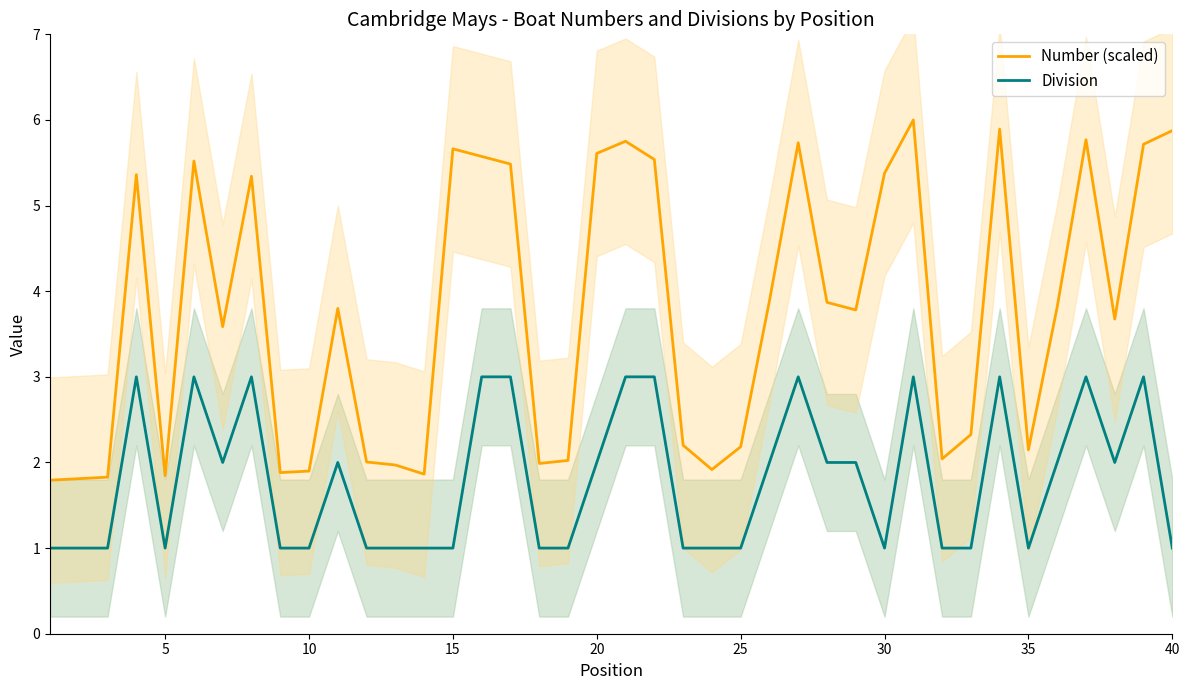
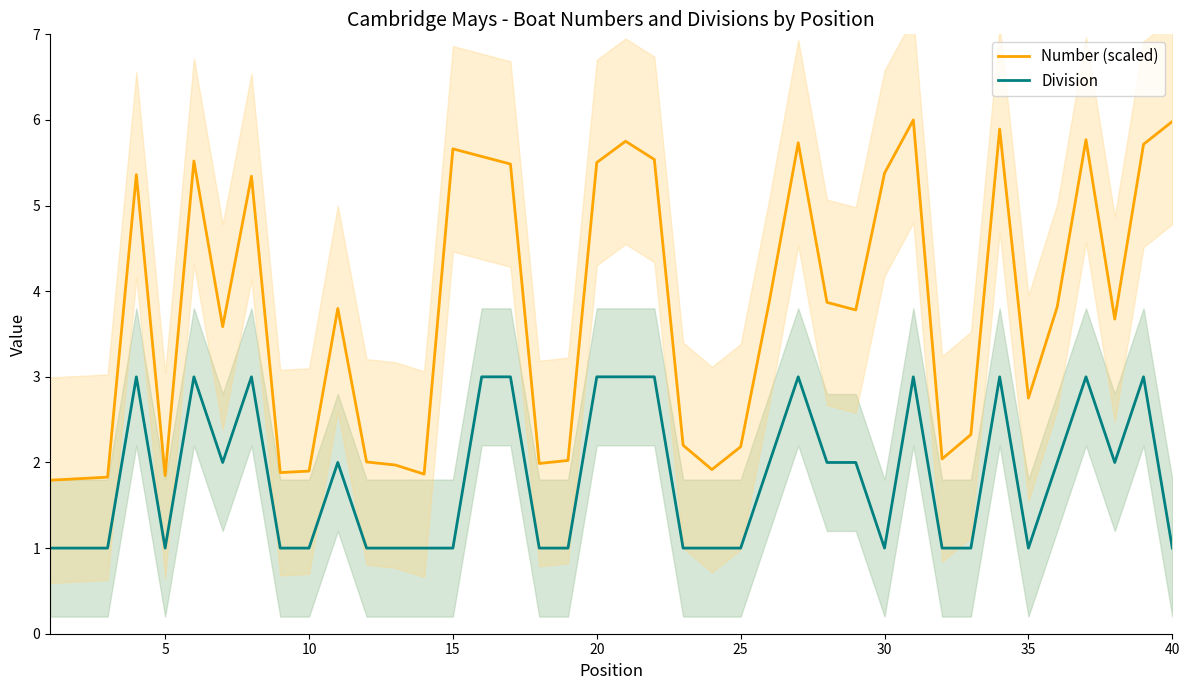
  {
    "Number (scaled)": {
      "5": 1.8,
      "10": 1.9,
      "15": 5.7,
-     "20": 5.6,
+     "20": 5.5,
      "25": 2.2,
      "30": 5.4,
-     "35": 2.1,
-     "40": 5.9
+     "35": 2.8,
+     "40": 6.0
    },
    "Division": {
      "5": 1,
      "10": 1,
      "15": 1,
-     "20": 2,
+     "20": 3,
      "25": 1,
      "30": 1,
      "35": 1,
      "40": 1
    }
  }
